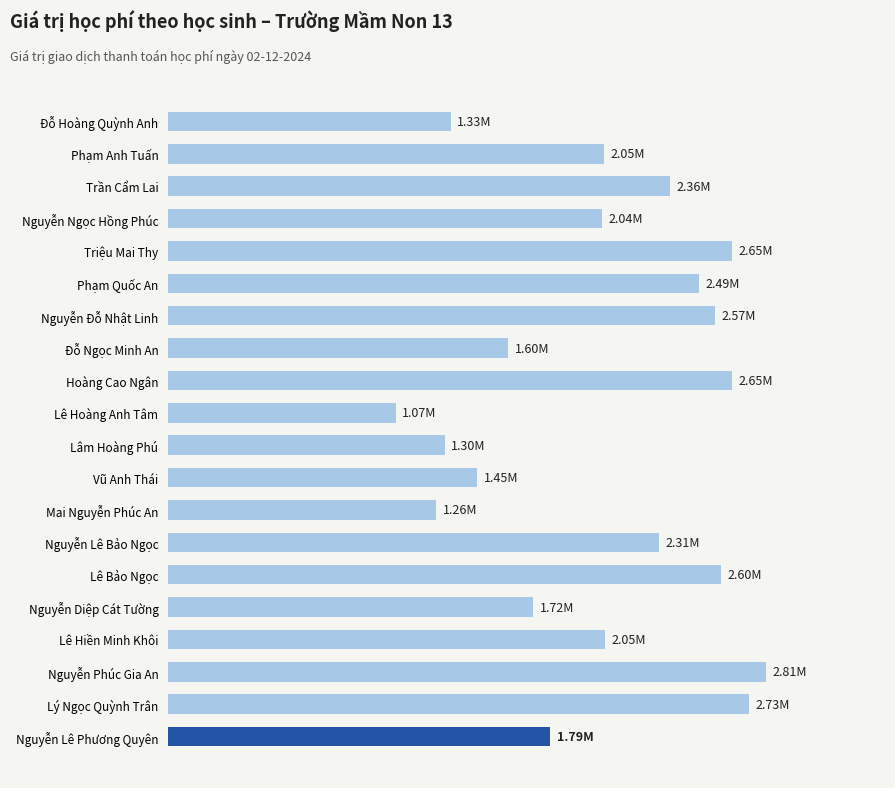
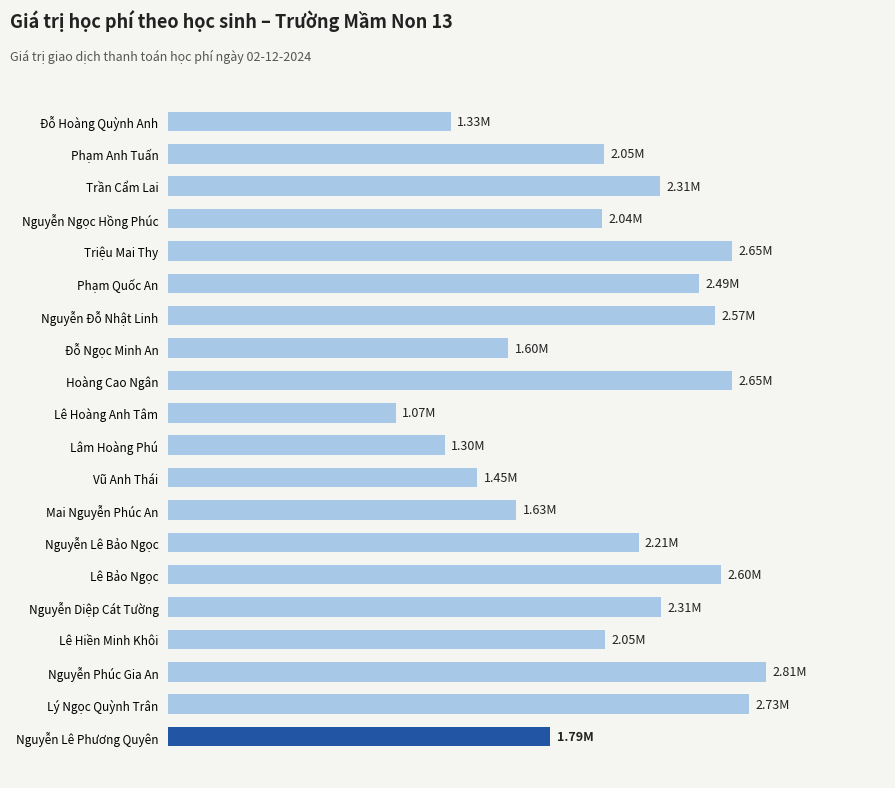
  {
    "Đỗ Hoàng Quỳnh Anh": "1.33M",
    "Phạm Anh Tuấn": "2.05M",
-   "Trần Cẩm Lai": "2.36M",
+   "Trần Cẩm Lai": "2.31M",
    "Nguyễn Ngọc Hồng Phúc": "2.04M",
    "Triệu Mai Thy": "2.65M",
    "Phạm Quốc An": "2.49M",
    "Nguyễn Đỗ Nhật Linh": "2.57M",
    "Đỗ Ngọc Minh An": "1.60M",
    "Hoàng Cao Ngân": "2.65M",
    "Lê Hoàng Anh Tâm": "1.07M",
    "Lâm Hoàng Phú": "1.30M",
    "Vũ Anh Thái": "1.45M",
-   "Mai Nguyễn Phúc An": "1.26M",
-   "Nguyễn Lê Bảo Ngọc": "2.31M",
+   "Mai Nguyễn Phúc An": "1.63M",
+   "Nguyễn Lê Bảo Ngọc": "2.21M",
    "Lê Bảo Ngọc": "2.60M",
-   "Nguyễn Diệp Cát Tường": "1.72M",
+   "Nguyễn Diệp Cát Tường": "2.31M",
    "Lê Hiền Minh Khôi": "2.05M",
    "Nguyễn Phúc Gia An": "2.81M",
    "Lý Ngọc Quỳnh Trân": "2.73M",
    "Nguyễn Lê Phương Quyên": "1.79M"
  }
